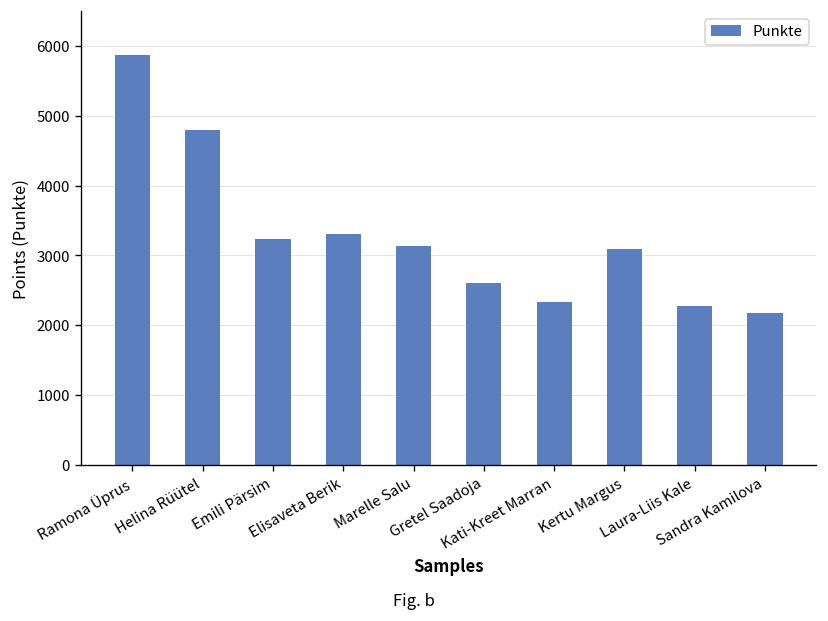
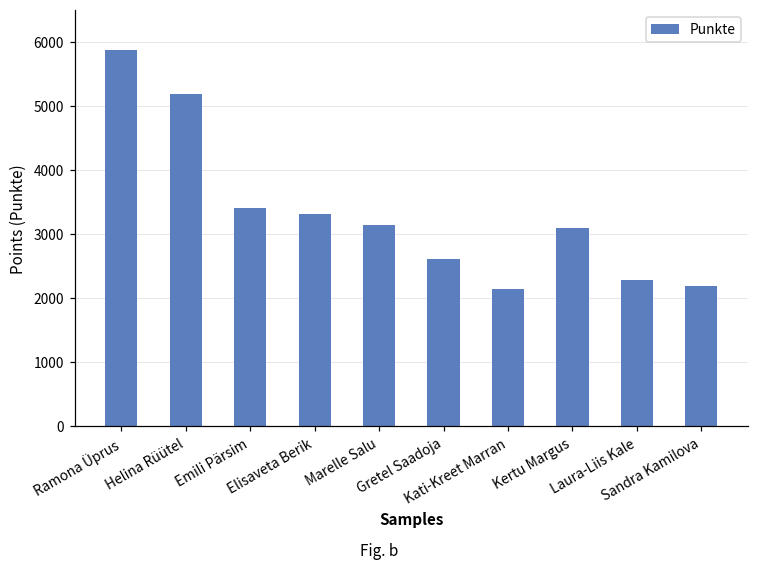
  {
    "Ramona Üprus": 5900,
-   "Helina Rüütel": 4800,
-   "Emili Pärsim": 3200,
+   "Helina Rüütel": 5200,
+   "Emili Pärsim": 3400,
    "Elisaveta Berik": 3300,
    "Marelle Salu": 3100,
    "Gretel Saadoja": 2600,
-   "Kati-Kreet Marran": 2300,
+   "Kati-Kreet Marran": 2100,
    "Kertu Margus": 3100,
    "Laura-Liis Kale": 2300,
    "Sandra Kamilova": 2200
  }
